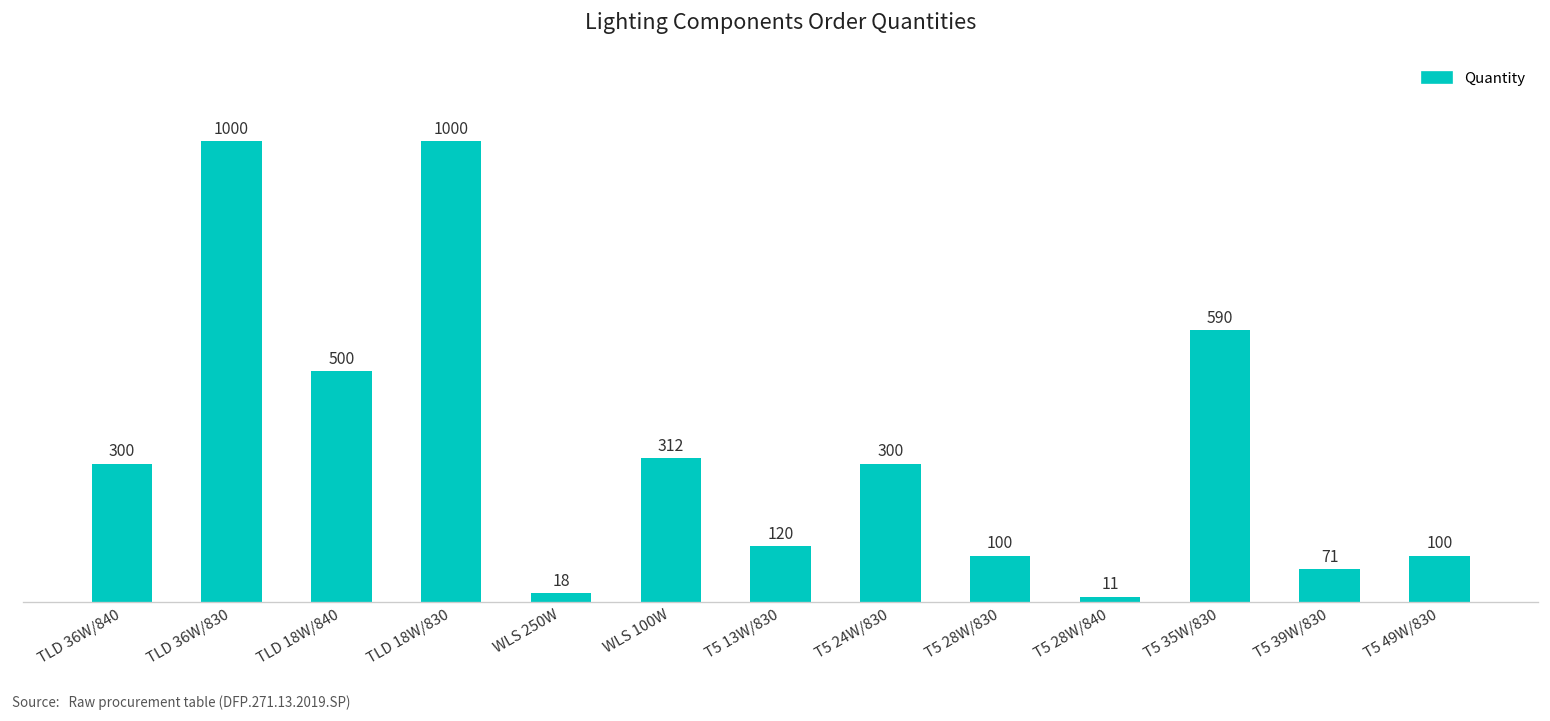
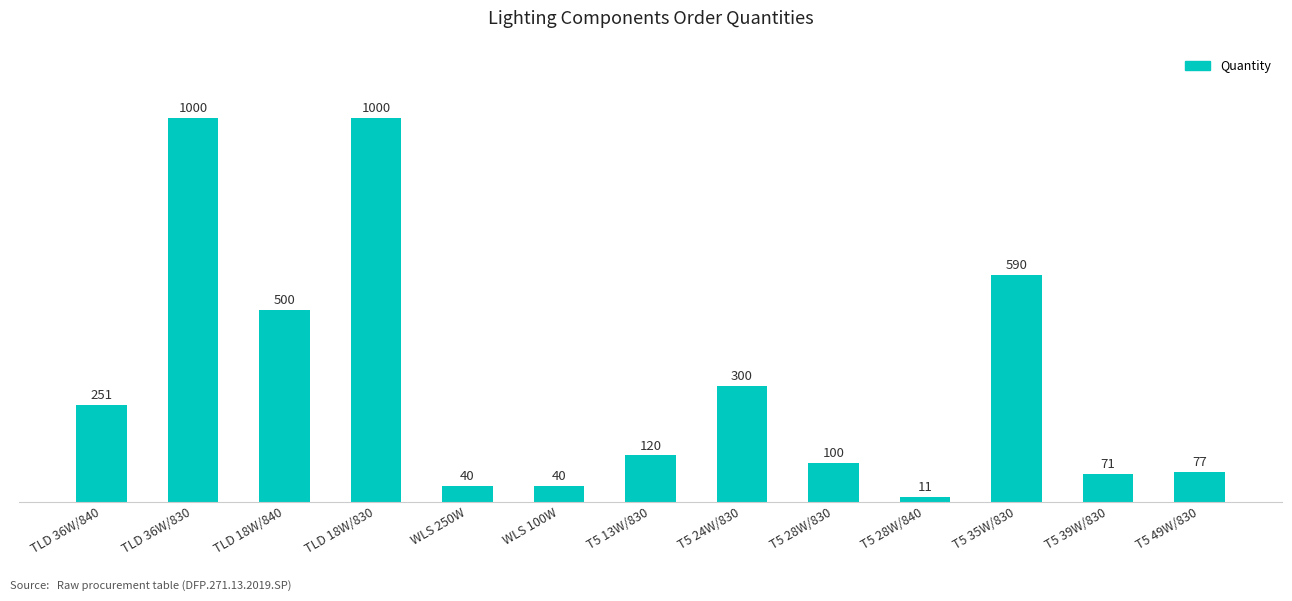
  {
-   "TLD 36W/840": 300,
+   "TLD 36W/840": 251,
    "TLD 36W/830": 1000,
    "TLD 18W/840": 500,
    "TLD 18W/830": 1000,
-   "WLS 250W": 18,
-   "WLS 100W": 312,
+   "WLS 250W": 40,
+   "WLS 100W": 40,
    "T5 13W/830": 120,
    "T5 24W/830": 300,
    "T5 28W/830": 100,
    "T5 28W/840": 11,
    "T5 35W/830": 590,
    "T5 39W/830": 71,
-   "T5 49W/830": 100
+   "T5 49W/830": 77
  }
